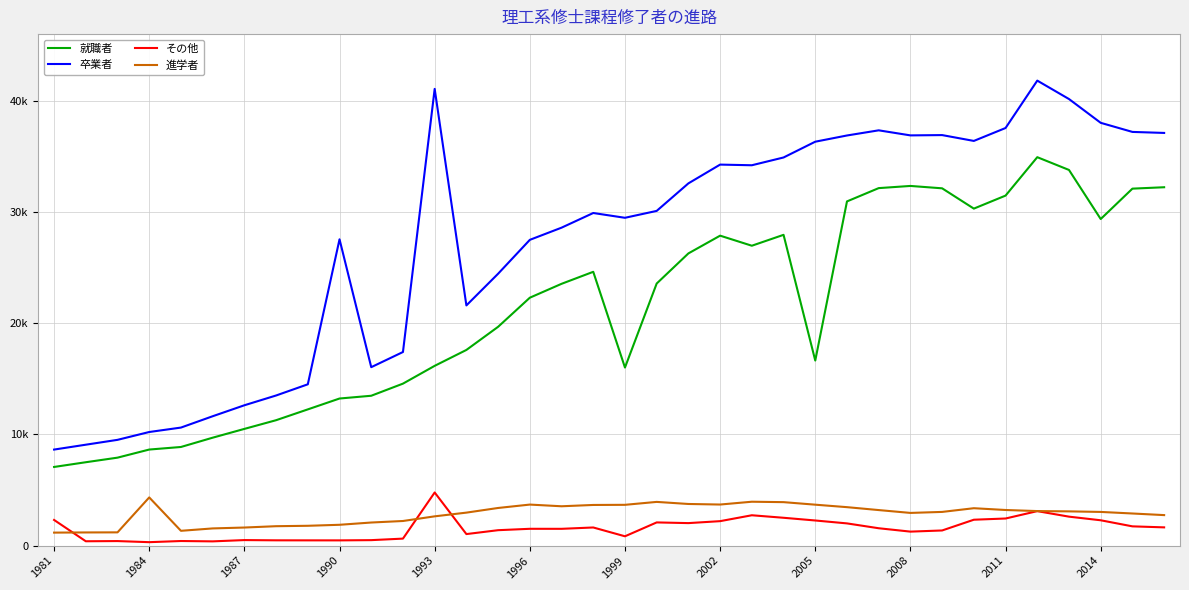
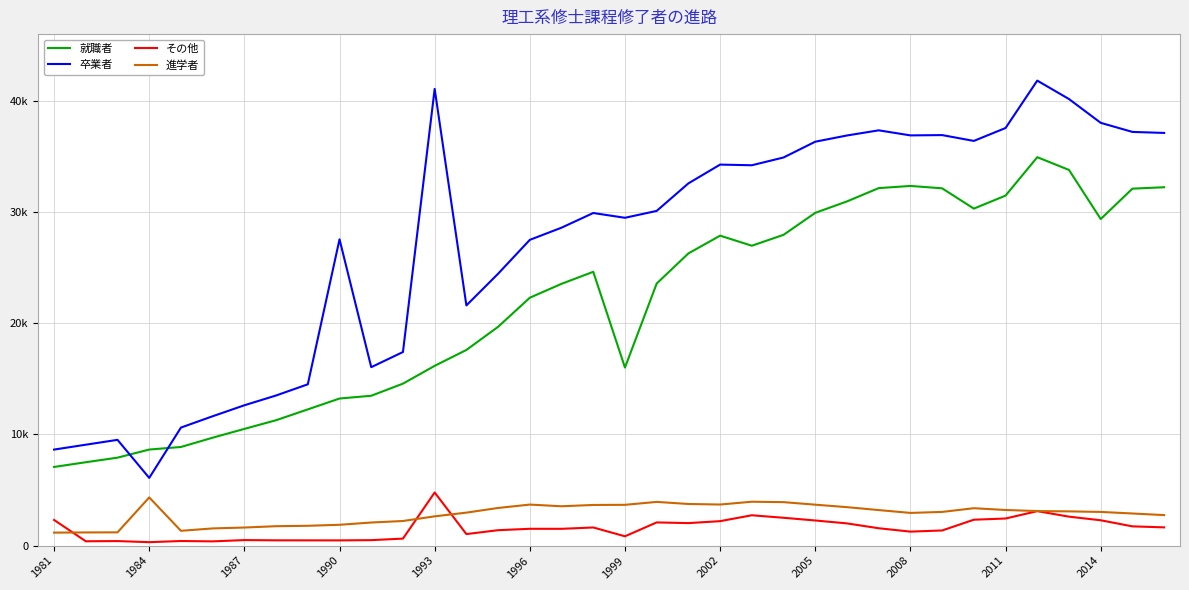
  {
    "就職者": {
      "1981": 7100,
      "1984": 8600,
      "1987": 10500,
      "1990": 13200,
      "1993": 16200,
      "1996": 22300,
      "1999": 16000,
      "2002": 27900,
-     "2005": 16700,
+     "2005": 29900,
      "2008": 32400,
      "2011": 31500,
      "2014": 29400
    },
    "卒業者": {
      "1981": 8600,
-     "1984": 10200,
+     "1984": 6100,
      "1987": 12600,
      "1990": 27600,
      "1993": 41100,
      "1996": 27500,
      "1999": 29500,
      "2002": 34300,
      "2005": 36300,
      "2008": 36900,
      "2011": 37600,
      "2014": 38000
    },
    "その他": {
      "1981": 2300,
      "1984": 300,
      "1987": 500,
      "1990": 500,
      "1993": 4800,
      "1996": 1500,
      "1999": 800,
      "2002": 2200,
      "2005": 2300,
      "2008": 1300,
      "2011": 2400,
      "2014": 2300
    },
    "進学者": {
      "1981": 1200,
      "1984": 4300,
      "1987": 1600,
      "1990": 1900,
      "1993": 2600,
      "1996": 3700,
      "1999": 3700,
      "2002": 3700,
      "2005": 3700,
      "2008": 2900,
      "2011": 3200,
      "2014": 3000
    }
  }
